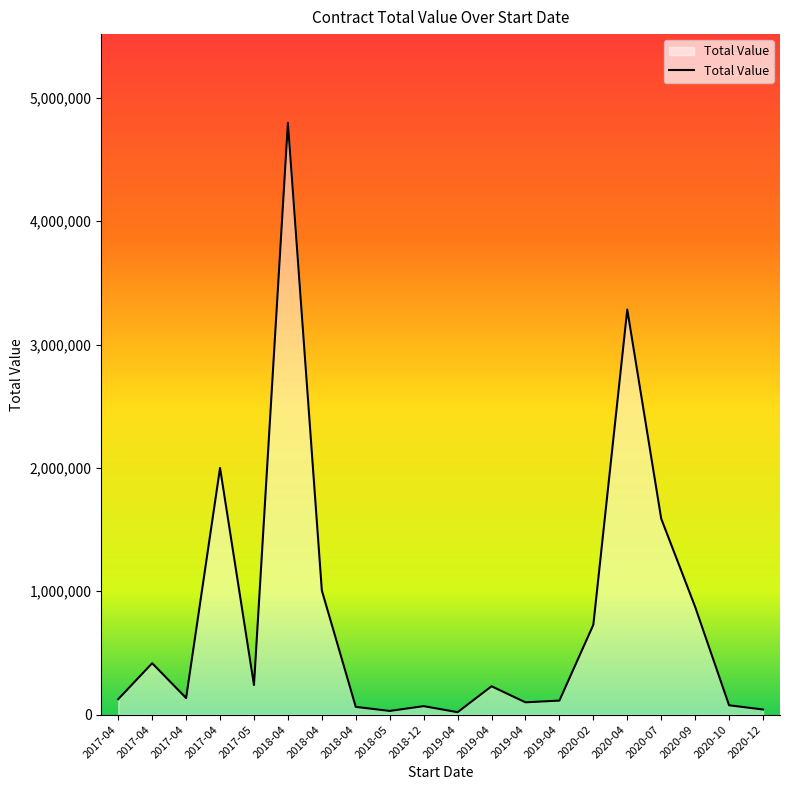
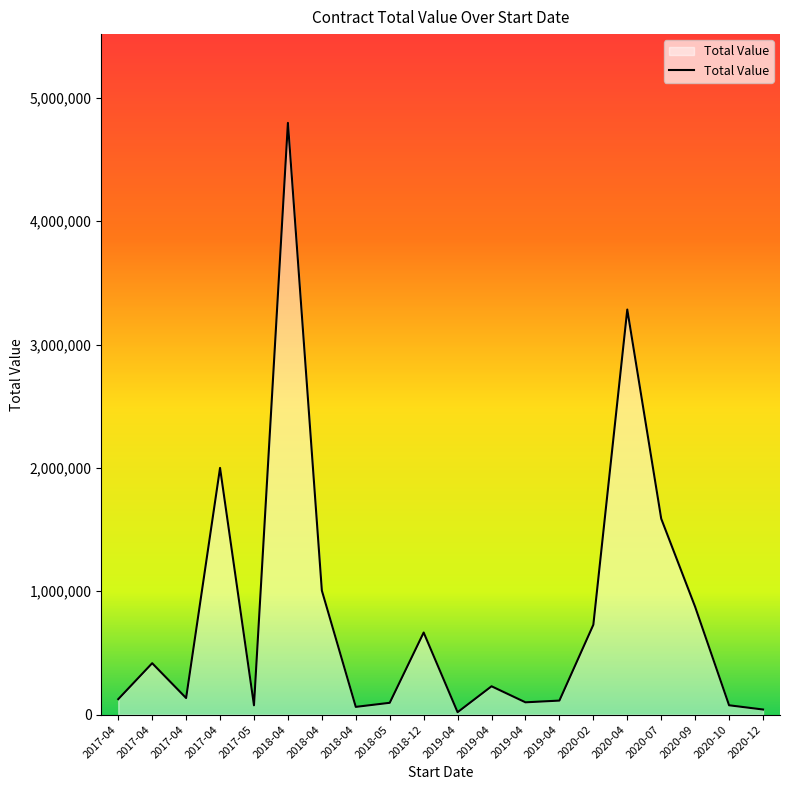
  {
-   "2017-05": "240,000",
-   "2018-05": "30,000",
-   "2018-12": "70,000",
+   "2017-05": "80,000",
+   "2018-05": "100,000",
+   "2018-12": "670,000",
    "2020-02": "730,000",
    "2020-04": "3,280,000",
    "2020-07": "1,590,000",
    "2020-09": "870,000",
    "2020-10": "80,000",
    "2020-12": "40,000"
  }
